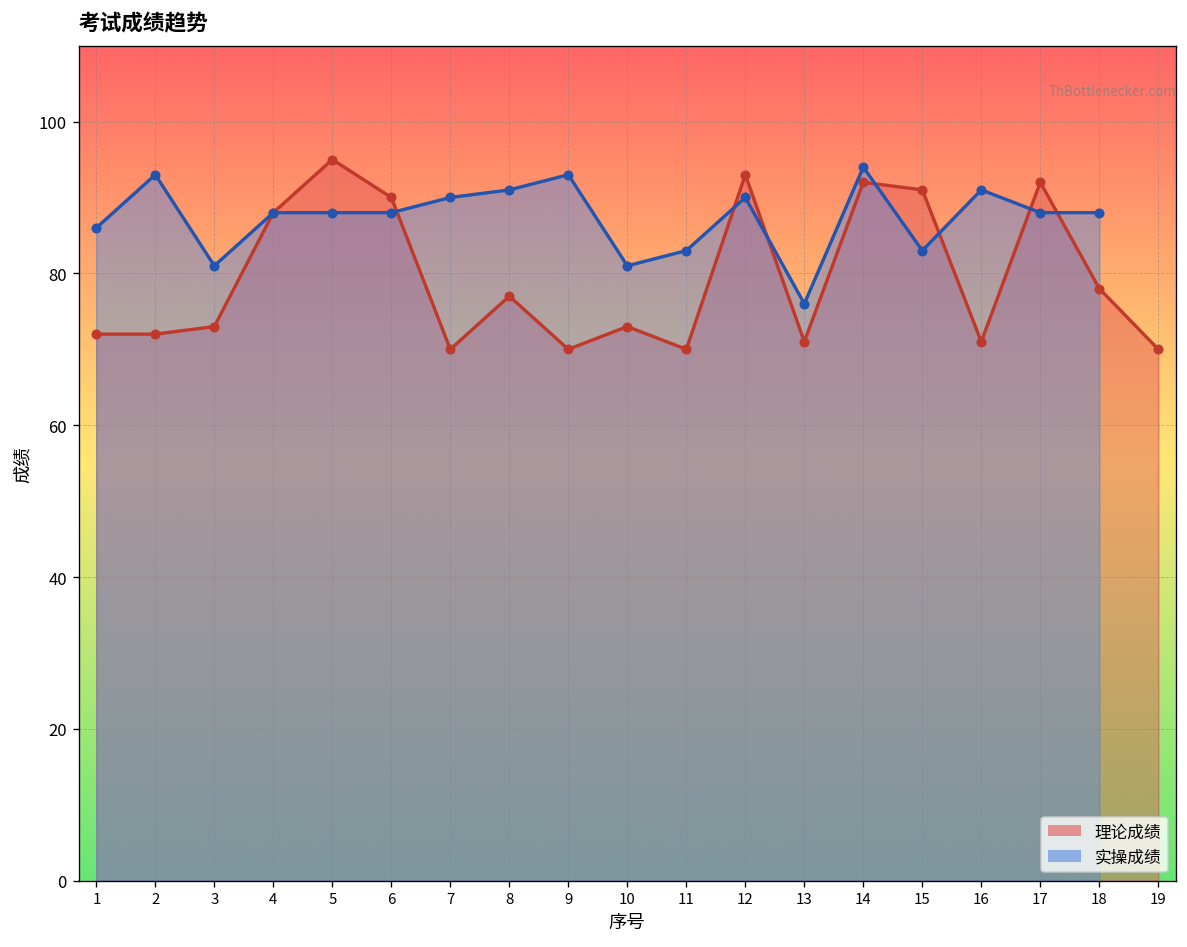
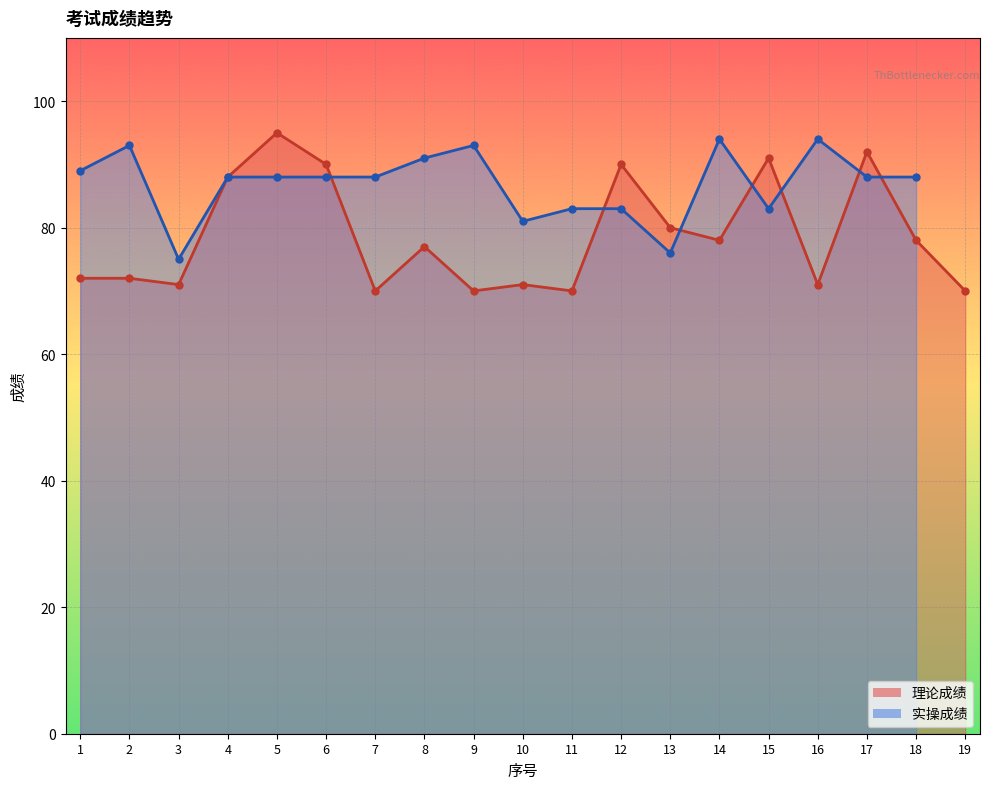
  {
    "理论成绩": {
      "1": 72,
      "2": 72,
-     "3": 73,
+     "3": 71,
      "5": 95,
      "6": 90,
      "7": 70,
      "8": 77,
      "9": 70,
-     "10": 73,
+     "10": 71,
      "11": 70,
-     "12": 93,
-     "13": 71,
-     "14": 92,
+     "12": 90,
+     "13": 80,
+     "14": 78,
      "15": 91,
      "16": 71,
      "17": 92,
      "18": 78,
      "19": 70
    },
    "实操成绩": {
-     "1": 86,
+     "1": 89,
      "2": 93,
-     "3": 81,
+     "3": 75,
      "5": 88,
      "6": 88,
-     "7": 90,
+     "7": 88,
      "8": 91,
      "9": 93,
      "10": 81,
      "11": 83,
-     "12": 90,
+     "12": 83,
      "13": 76,
      "14": 94,
      "15": 83,
-     "16": 91,
+     "16": 94,
      "17": 88,
      "18": 88
    }
  }
